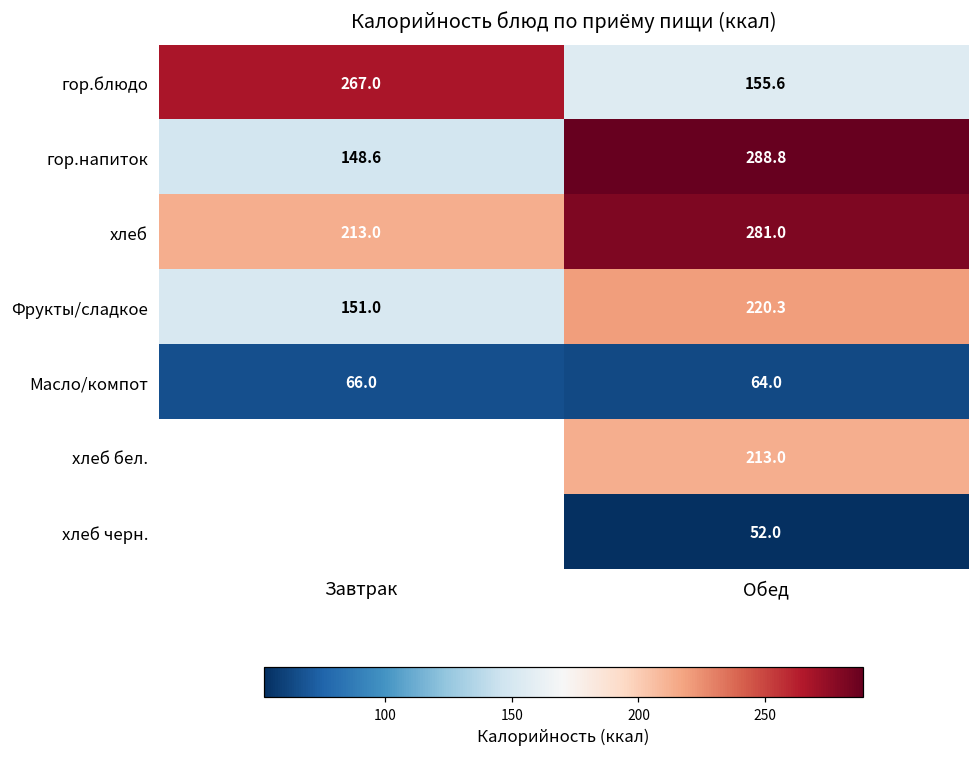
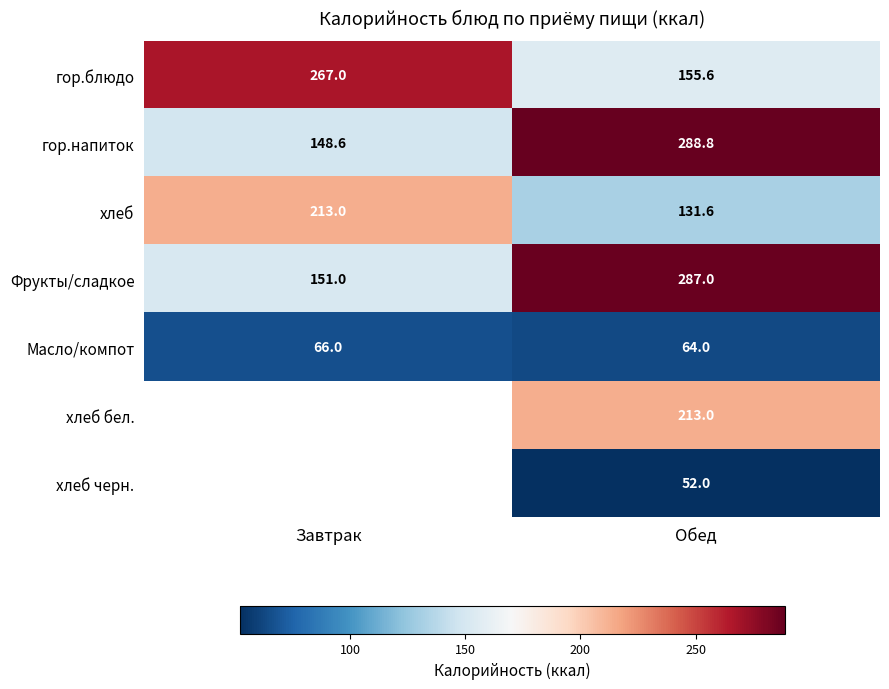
  {
    "гор.блюдо": {
      "Завтрак": 267.0,
      "Обед": 155.6
    },
    "гор.напиток": {
      "Завтрак": 148.6,
      "Обед": 288.8
    },
    "хлеб": {
      "Завтрак": 213.0,
-     "Обед": 281.0
+     "Обед": 131.6
    },
    "Фрукты/сладкое": {
      "Завтрак": 151.0,
-     "Обед": 220.3
+     "Обед": 287.0
    },
    "Масло/компот": {
      "Завтрак": 66.0,
      "Обед": 64.0
    },
    "хлеб бел.": {
      "Обед": 213.0
    },
    "хлеб черн.": {
      "Обед": 52.0
    }
  }
